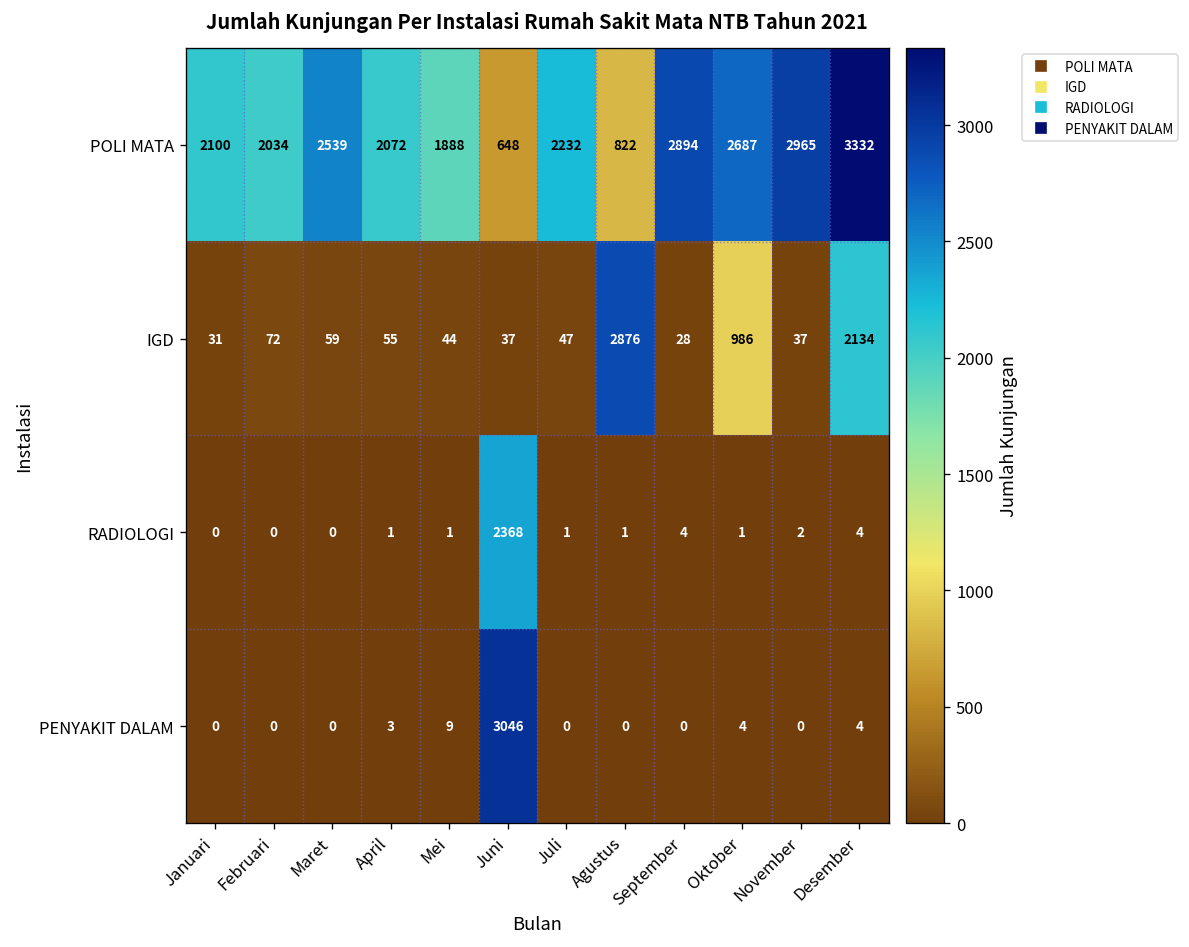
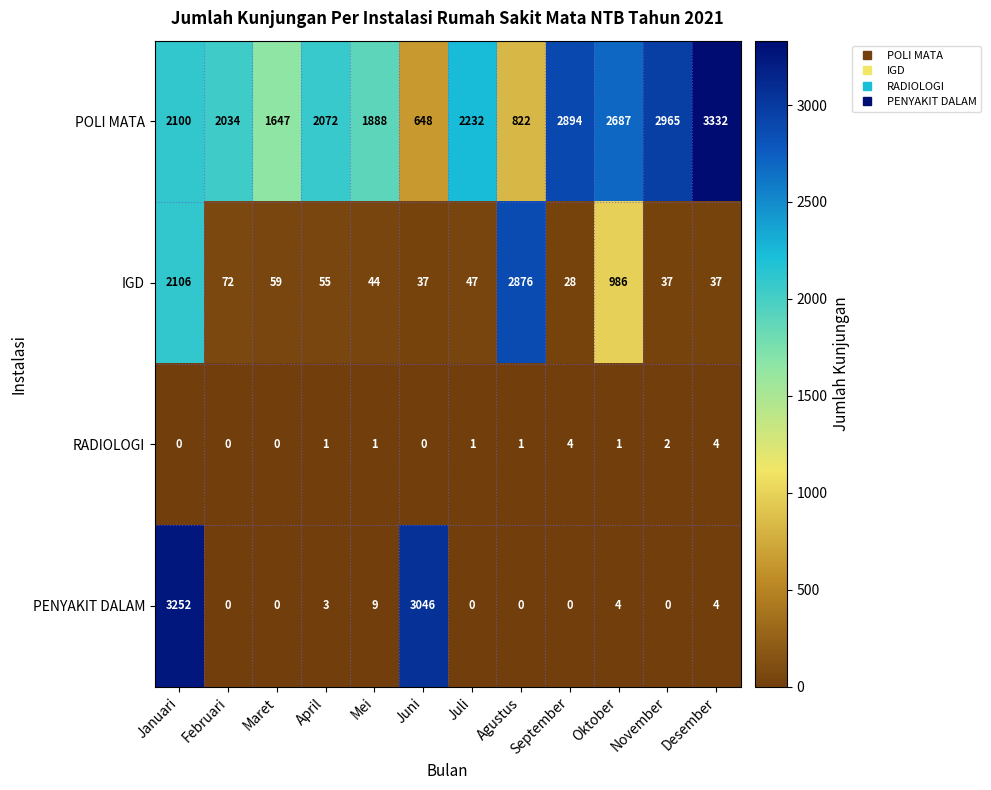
  {
    "POLI MATA": {
      "Januari": 2100,
      "Februari": 2034,
-     "Maret": 2539,
+     "Maret": 1647,
      "April": 2072,
      "Mei": 1888,
      "Juni": 648,
      "Juli": 2232,
      "Agustus": 822,
      "September": 2894,
      "Oktober": 2687,
      "November": 2965,
      "Desember": 3332
    },
    "IGD": {
-     "Januari": 31,
+     "Januari": 2106,
      "Februari": 72,
      "Maret": 59,
      "April": 55,
      "Mei": 44,
      "Juni": 37,
      "Juli": 47,
      "Agustus": 2876,
      "September": 28,
      "Oktober": 986,
      "November": 37,
-     "Desember": 2134
+     "Desember": 37
    },
    "RADIOLOGI": {
      "Januari": 0,
      "Februari": 0,
      "Maret": 0,
      "April": 1,
      "Mei": 1,
-     "Juni": 2368,
+     "Juni": 0,
      "Juli": 1,
      "Agustus": 1,
      "September": 4,
      "Oktober": 1,
      "November": 2,
      "Desember": 4
    },
    "PENYAKIT DALAM": {
-     "Januari": 0,
+     "Januari": 3252,
      "Februari": 0,
      "Maret": 0,
      "April": 3,
      "Mei": 9,
      "Juni": 3046,
      "Juli": 0,
      "Agustus": 0,
      "September": 0,
      "Oktober": 4,
      "November": 0,
      "Desember": 4
    }
  }
